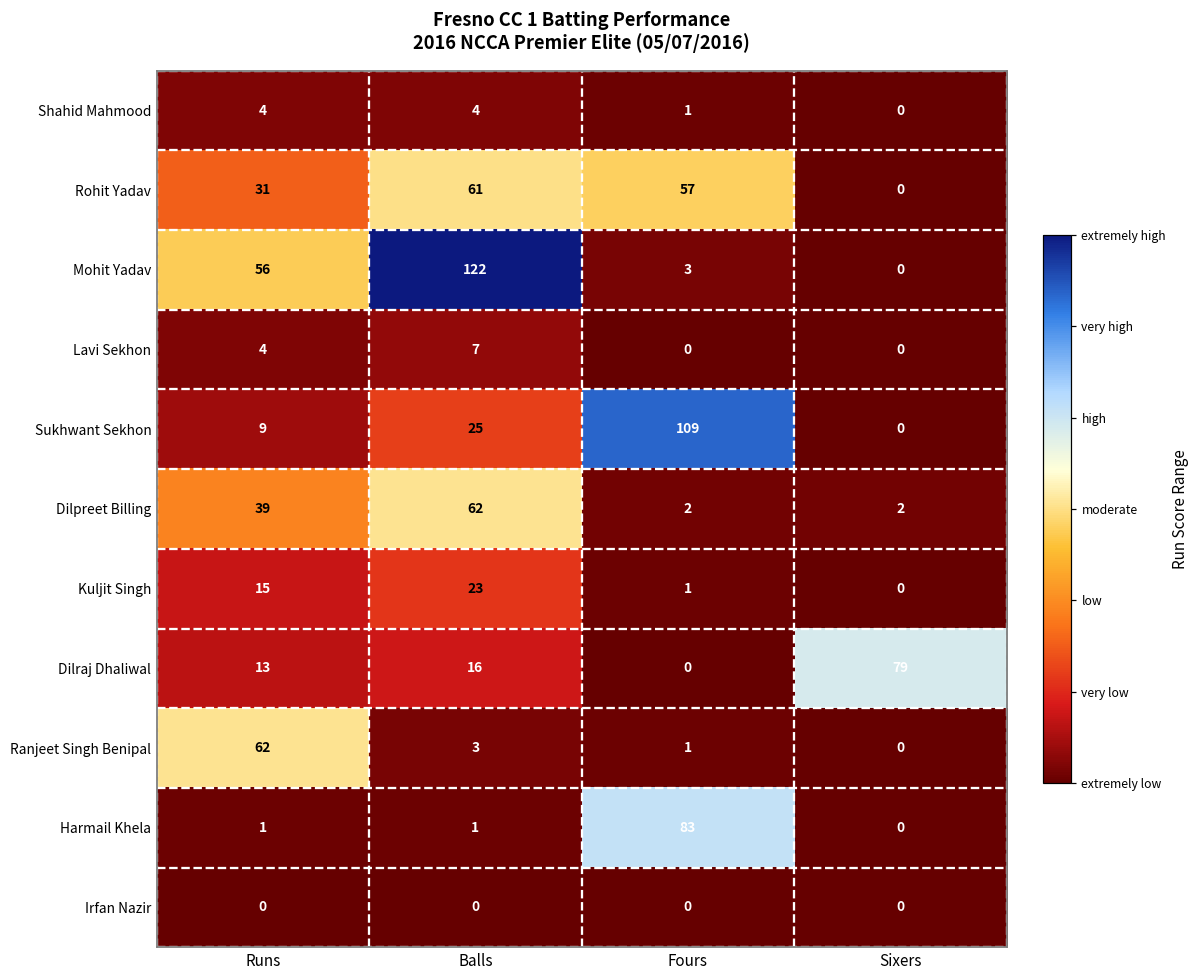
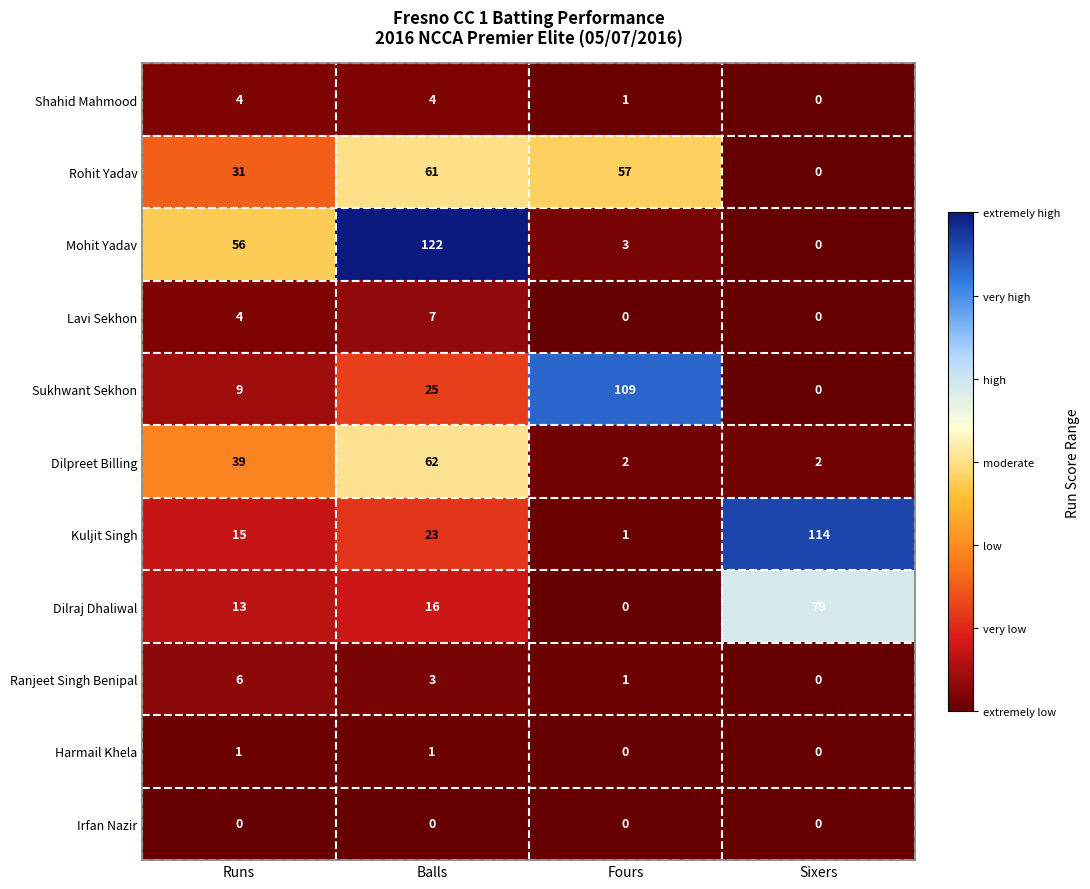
  {
    "Shahid Mahmood": {
      "Runs": 4,
      "Balls": 4,
      "Fours": 1,
      "Sixers": 0
    },
    "Rohit Yadav": {
      "Runs": 31,
      "Balls": 61,
      "Fours": 57,
      "Sixers": 0
    },
    "Mohit Yadav": {
      "Runs": 56,
      "Balls": 122,
      "Fours": 3,
      "Sixers": 0
    },
    "Lavi Sekhon": {
      "Runs": 4,
      "Balls": 7,
      "Fours": 0,
      "Sixers": 0
    },
    "Sukhwant Sekhon": {
      "Runs": 9,
      "Balls": 25,
      "Fours": 109,
      "Sixers": 0
    },
    "Dilpreet Billing": {
      "Runs": 39,
      "Balls": 62,
      "Fours": 2,
      "Sixers": 2
    },
    "Kuljit Singh": {
      "Runs": 15,
      "Balls": 23,
      "Fours": 1,
-     "Sixers": 0
+     "Sixers": 114
    },
    "Dilraj Dhaliwal": {
      "Runs": 13,
      "Balls": 16,
      "Fours": 0
    },
    "Ranjeet Singh Benipal": {
-     "Runs": 62,
+     "Runs": 6,
      "Balls": 3,
      "Fours": 1,
      "Sixers": 0
    },
    "Harmail Khela": {
      "Runs": 1,
      "Balls": 1,
-     "Fours": 83,
+     "Fours": 0,
      "Sixers": 0
    },
    "Irfan Nazir": {
      "Runs": 0,
      "Balls": 0,
      "Fours": 0,
      "Sixers": 0
    }
  }
